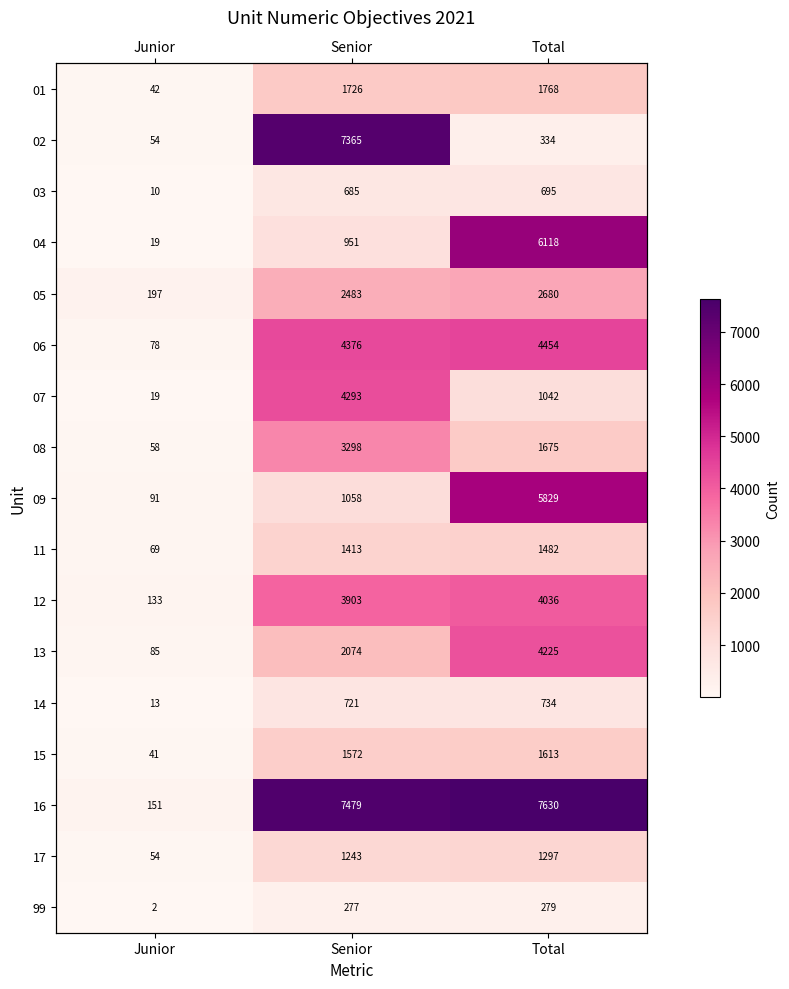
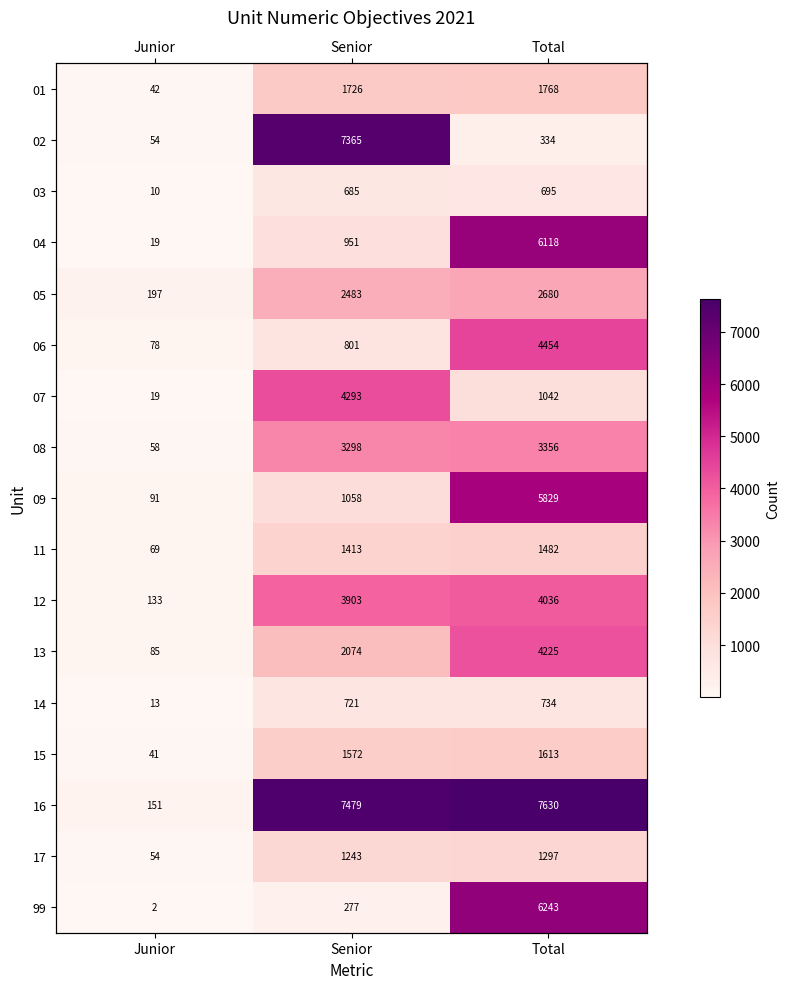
  {
    "01": {
      "Junior": 42,
      "Senior": 1726,
      "Total": 1768
    },
    "02": {
      "Junior": 54,
      "Senior": 7365,
      "Total": 334
    },
    "03": {
      "Junior": 10,
      "Senior": 685,
      "Total": 695
    },
    "04": {
      "Junior": 19,
      "Senior": 951,
      "Total": 6118
    },
    "05": {
      "Junior": 197,
      "Senior": 2483,
      "Total": 2680
    },
    "06": {
      "Junior": 78,
-     "Senior": 4376,
+     "Senior": 801,
      "Total": 4454
    },
    "07": {
      "Junior": 19,
      "Senior": 4293,
      "Total": 1042
    },
    "08": {
      "Junior": 58,
      "Senior": 3298,
-     "Total": 1675
+     "Total": 3356
    },
    "09": {
      "Junior": 91,
      "Senior": 1058,
      "Total": 5829
    },
    "11": {
      "Junior": 69,
      "Senior": 1413,
      "Total": 1482
    },
    "12": {
      "Junior": 133,
      "Senior": 3903,
      "Total": 4036
    },
    "13": {
      "Junior": 85,
      "Senior": 2074,
      "Total": 4225
    },
    "14": {
      "Junior": 13,
      "Senior": 721,
      "Total": 734
    },
    "15": {
      "Junior": 41,
      "Senior": 1572,
      "Total": 1613
    },
    "16": {
      "Junior": 151,
      "Senior": 7479,
      "Total": 7630
    },
    "17": {
      "Junior": 54,
      "Senior": 1243,
      "Total": 1297
    },
    "99": {
      "Junior": 2,
      "Senior": 277,
-     "Total": 279
+     "Total": 6243
    }
  }
